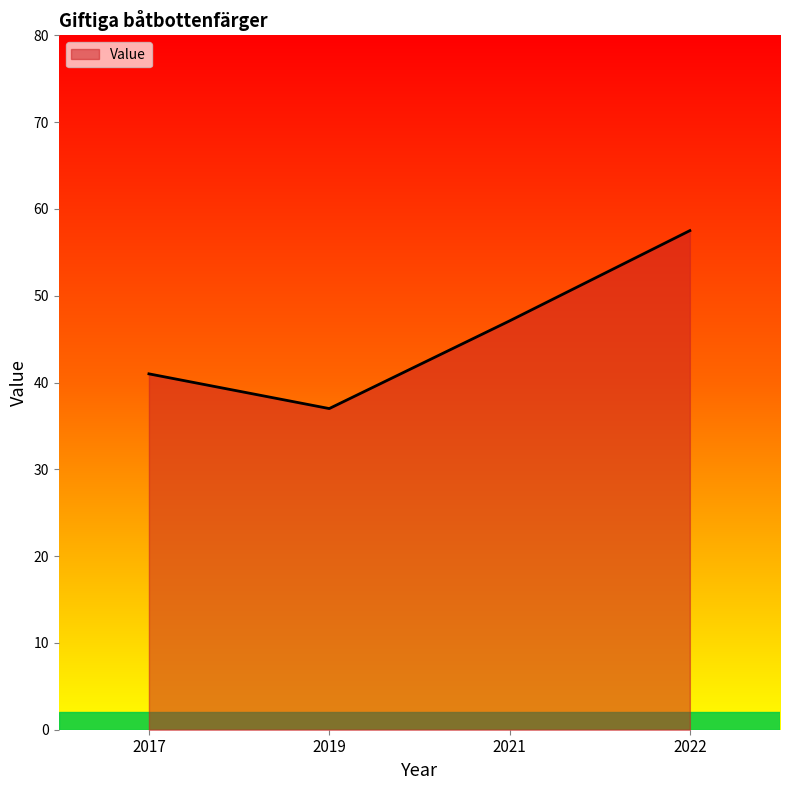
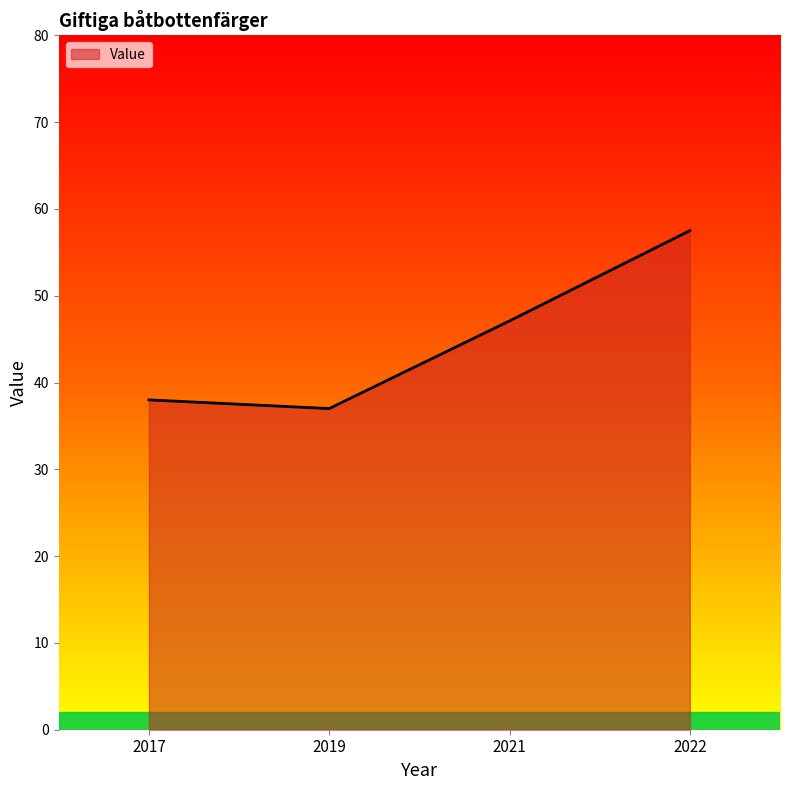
  {
-   "2017": 41,
+   "2017": 38,
    "2019": 37,
    "2021": 47,
    "2022": 58
  }
